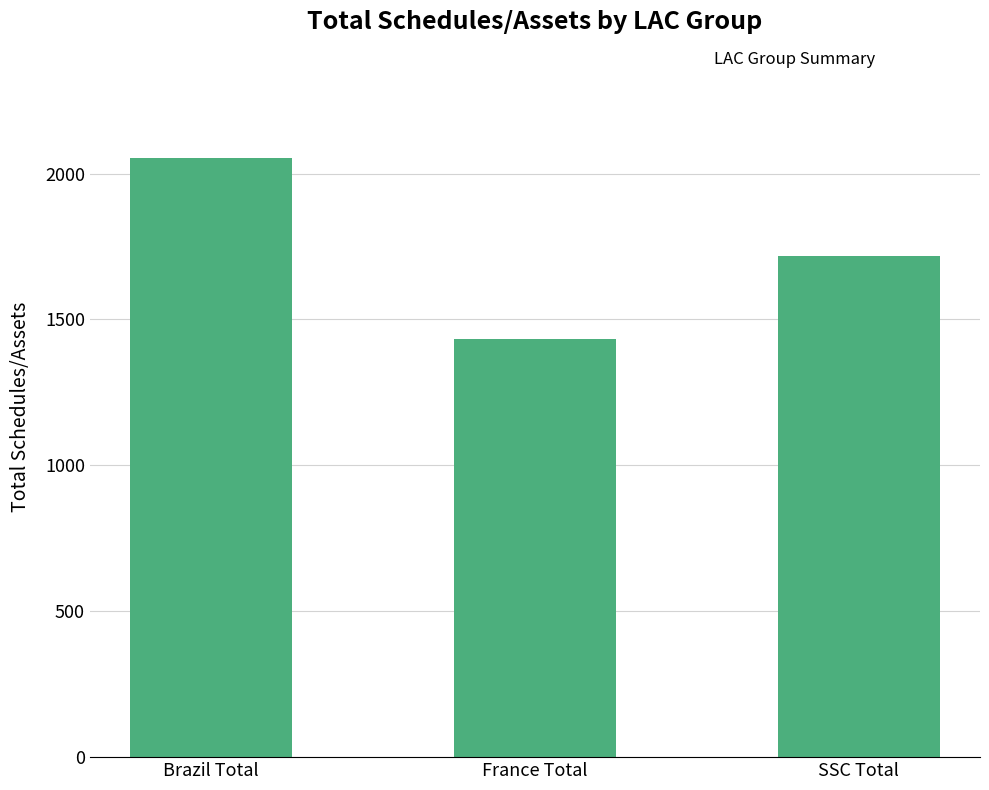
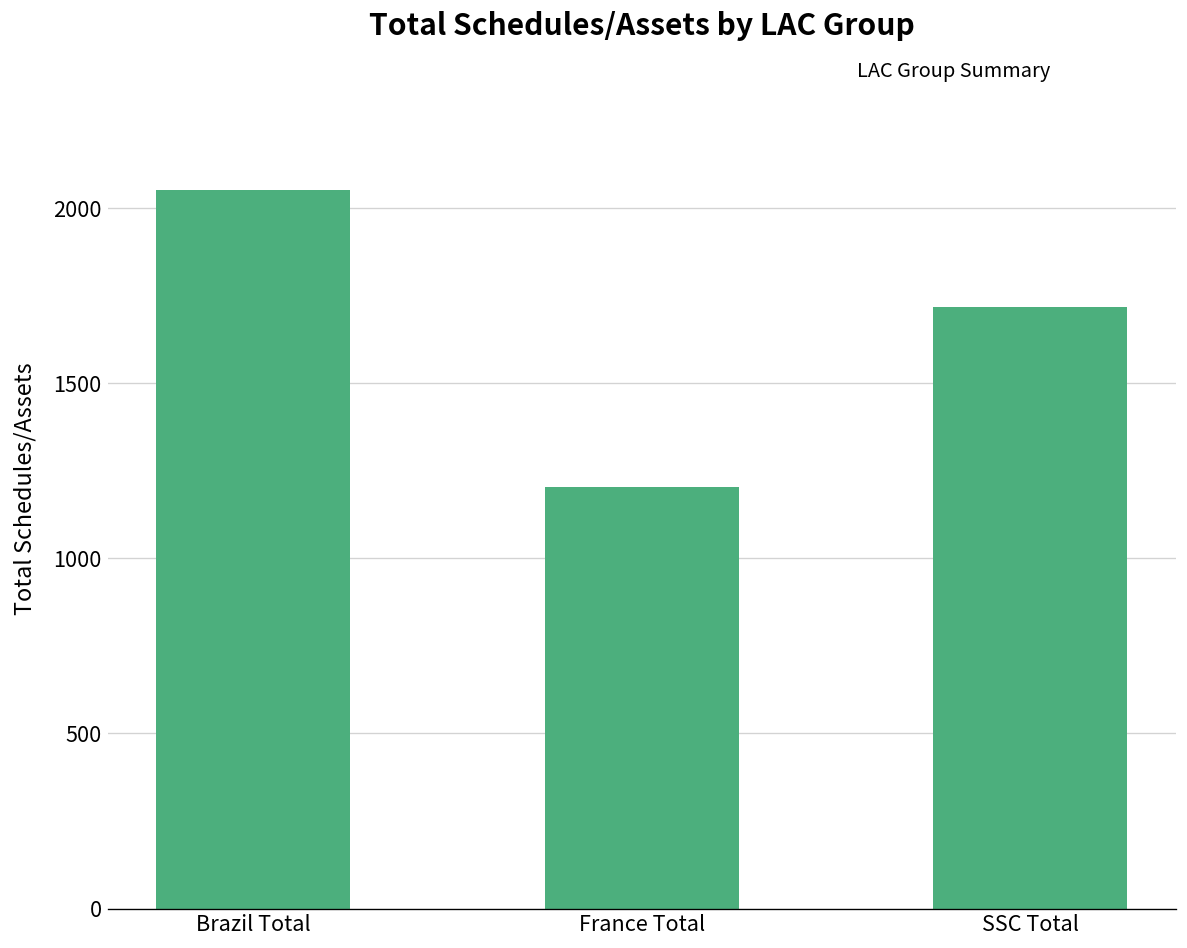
  {
    "Brazil Total": 2050,
-   "France Total": 1430,
+   "France Total": 1200,
    "SSC Total": 1720
  }
